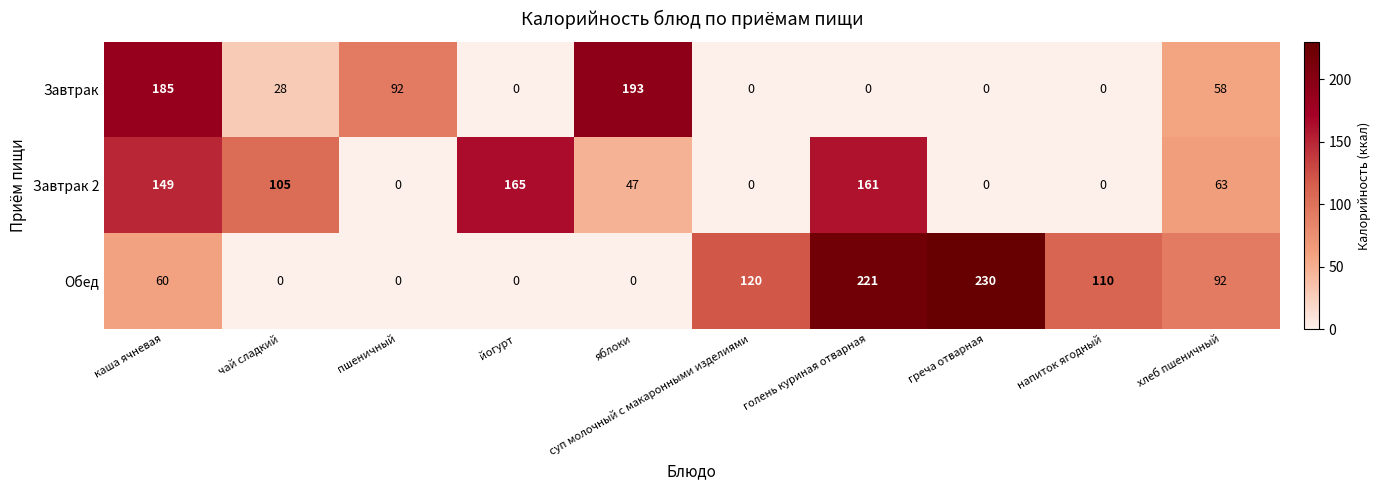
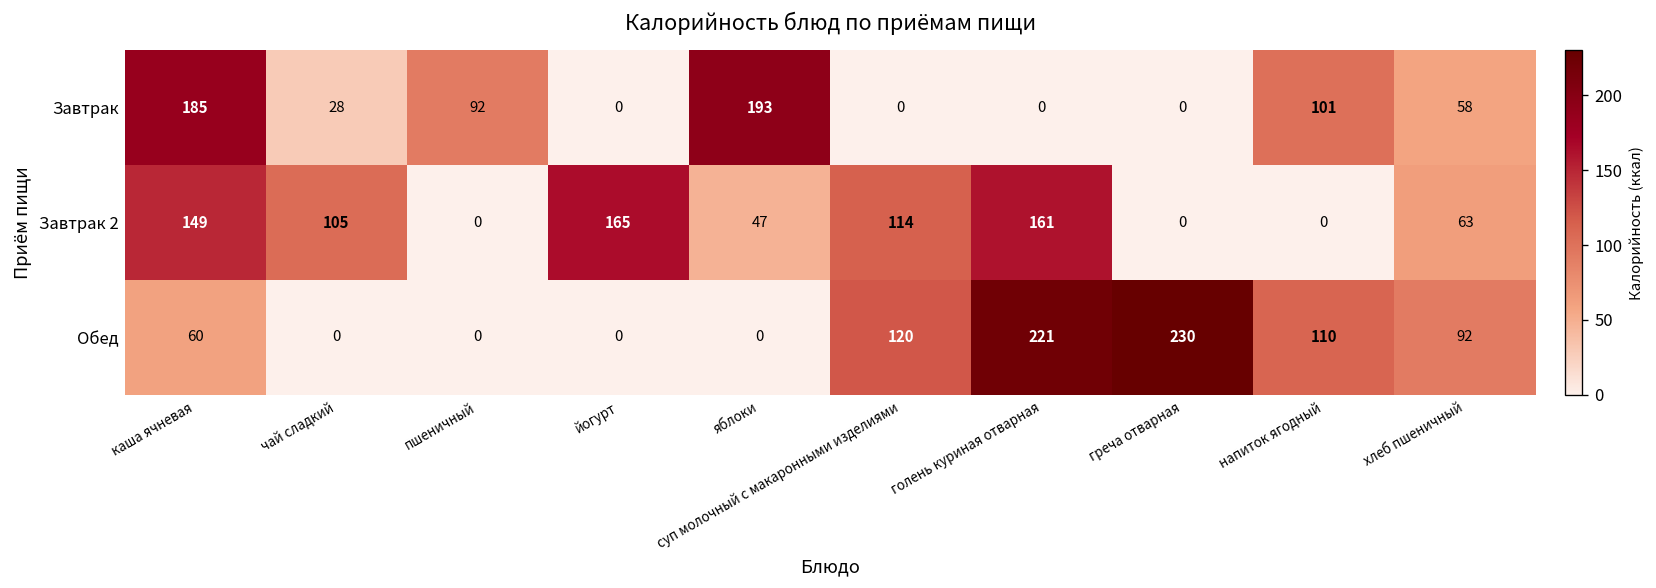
  {
    "Завтрак": {
      "каша ячневая": 185,
      "чай сладкий": 28,
      "пшеничный": 92,
      "йогурт": 0,
      "яблоки": 193,
      "суп молочный с макаронными изделиями": 0,
      "голень куриная отварная": 0,
      "греча отварная": 0,
-     "напиток ягодный": 0,
+     "напиток ягодный": 101,
      "хлеб пшеничный": 58
    },
    "Завтрак 2": {
      "каша ячневая": 149,
      "чай сладкий": 105,
      "пшеничный": 0,
      "йогурт": 165,
      "яблоки": 47,
-     "суп молочный с макаронными изделиями": 0,
+     "суп молочный с макаронными изделиями": 114,
      "голень куриная отварная": 161,
      "греча отварная": 0,
      "напиток ягодный": 0,
      "хлеб пшеничный": 63
    },
    "Обед": {
      "каша ячневая": 60,
      "чай сладкий": 0,
      "пшеничный": 0,
      "йогурт": 0,
      "яблоки": 0,
      "суп молочный с макаронными изделиями": 120,
      "голень куриная отварная": 221,
      "греча отварная": 230,
      "напиток ягодный": 110,
      "хлеб пшеничный": 92
    }
  }
